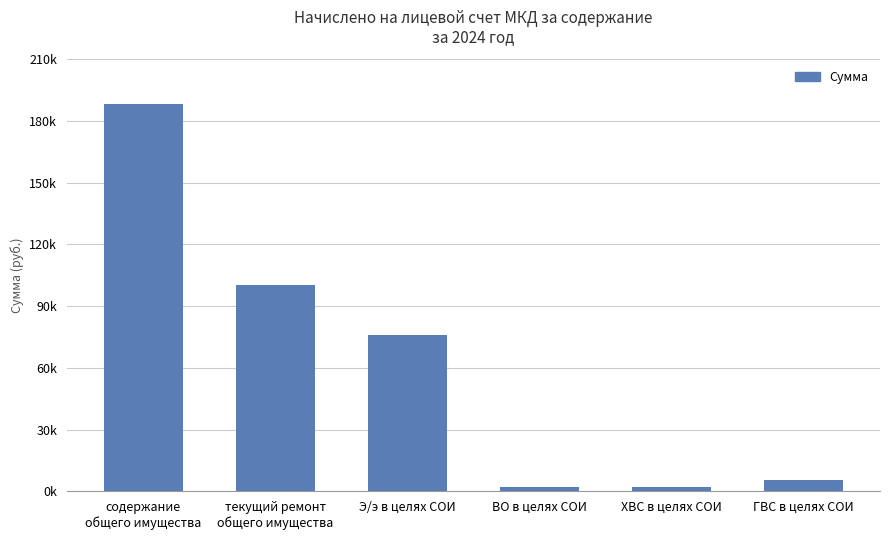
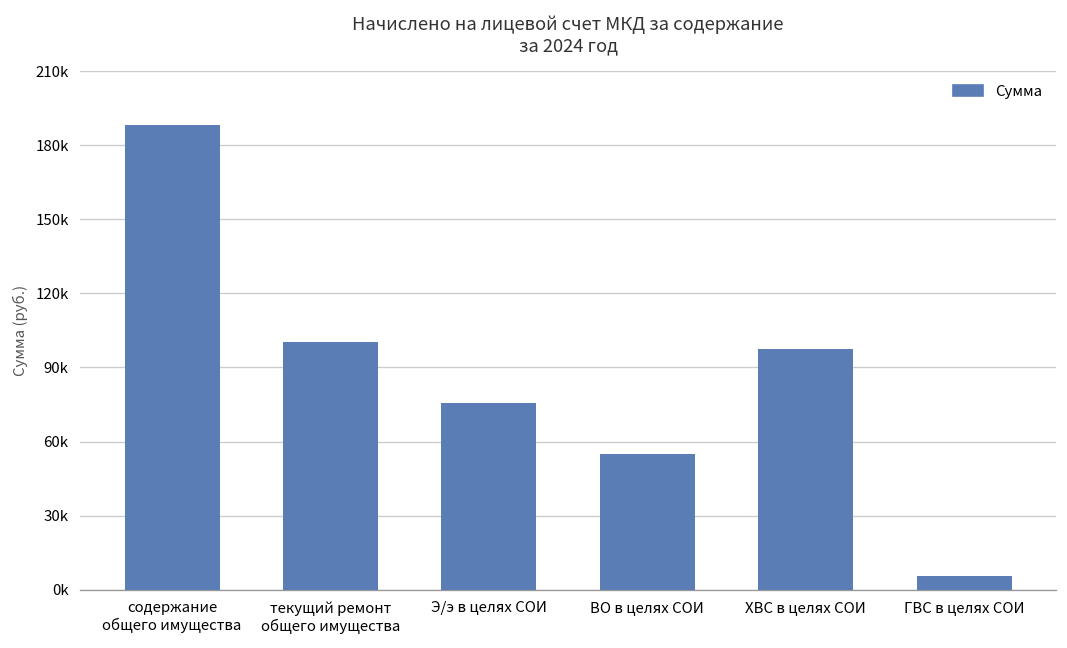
  {
    "содержание общего имущества": 188000,
    "текущий ремонт общего имущества": 100000,
    "Э/э в целях СОИ": 76000,
-   "ВО в целях СОИ": 2000,
-   "ХВС в целях СОИ": 2000,
+   "ВО в целях СОИ": 55000,
+   "ХВС в целях СОИ": 98000,
    "ГВС в целях СОИ": 6000
  }
